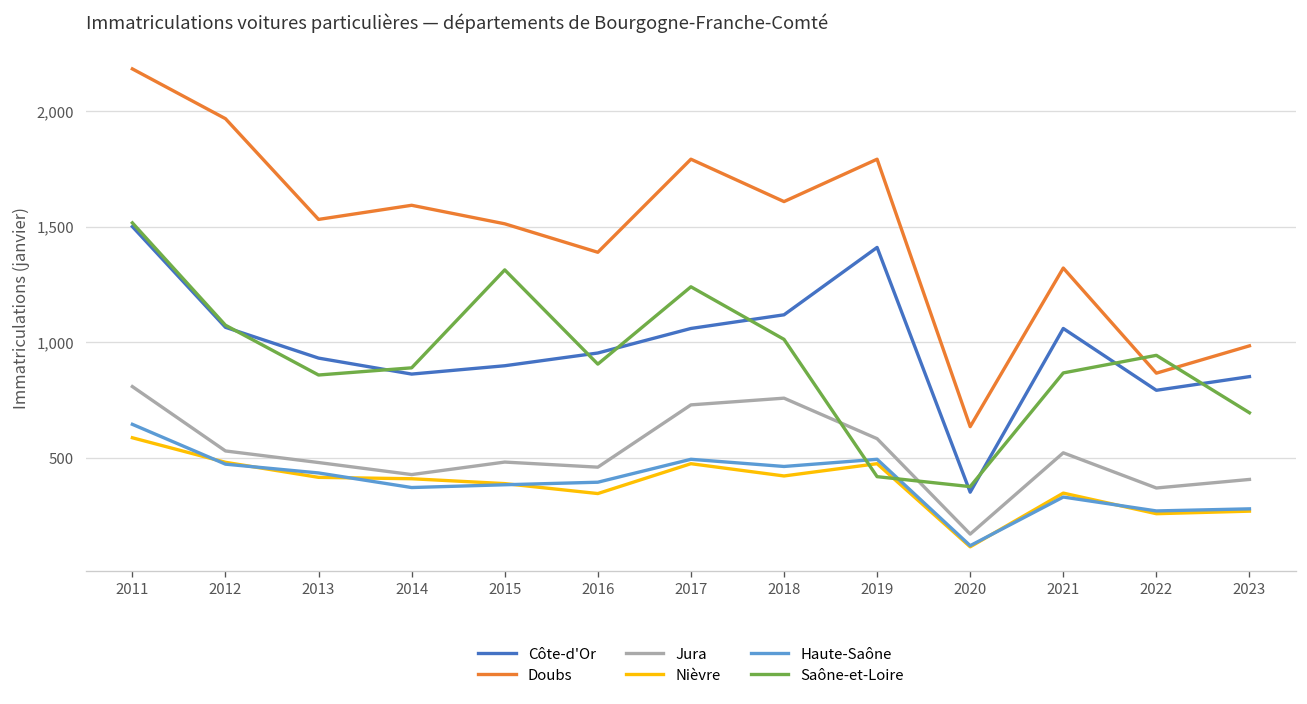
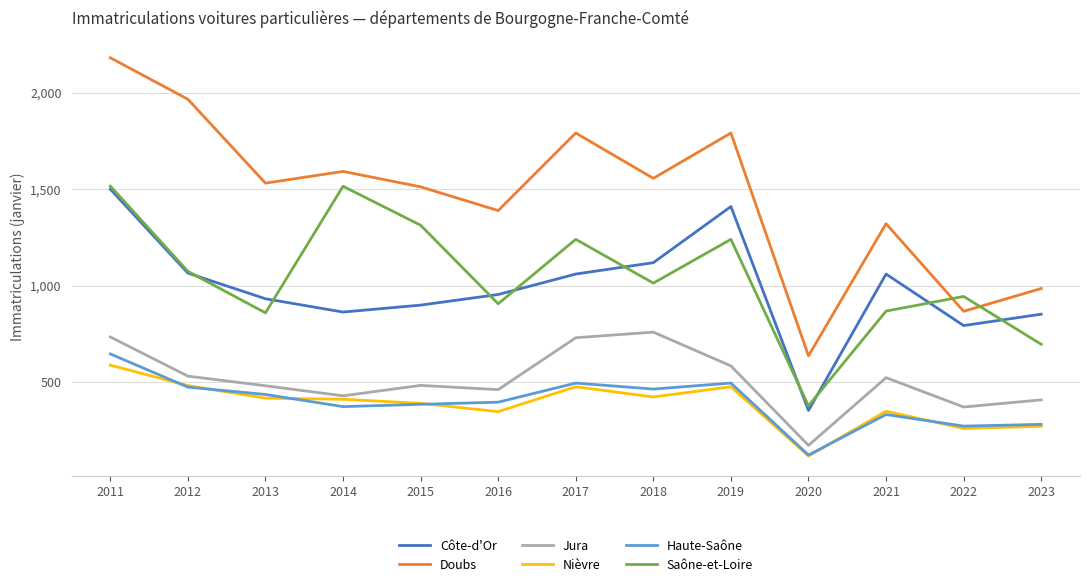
  {
    "Doubs": {
      "2011": "2,180",
      "2012": "1,970",
      "2013": "1,530",
      "2014": "1,590",
      "2015": "1,510",
      "2016": "1,390",
      "2017": "1,790",
-     "2018": "1,610",
+     "2018": "1,560",
      "2019": "1,790",
      "2020": "640",
      "2021": "1,320",
      "2022": "870",
      "2023": "990"
    },
    "Jura": {
-     "2011": "810",
+     "2011": "730",
      "2012": "530",
      "2013": "480",
      "2014": "430",
      "2015": "480",
      "2016": "460",
      "2017": "730",
      "2018": "760",
      "2019": "580",
      "2020": "170",
      "2021": "520",
      "2022": "370",
      "2023": "410"
    },
    "Nièvre": {
      "2011": "590",
      "2013": "420",
      "2014": "410",
      "2016": "350",
      "2017": "480",
      "2018": "420",
      "2019": "480",
      "2021": "350"
    },
    "Saône-et-Loire": {
      "2011": "1,520",
      "2013": "860",
-     "2014": "890",
+     "2014": "1,520",
      "2015": "1,310",
      "2016": "910",
      "2017": "1,240",
      "2018": "1,010",
-     "2019": "420",
+     "2019": "1,240",
      "2020": "380",
      "2021": "870",
      "2022": "940",
      "2023": "700"
    }
  }
